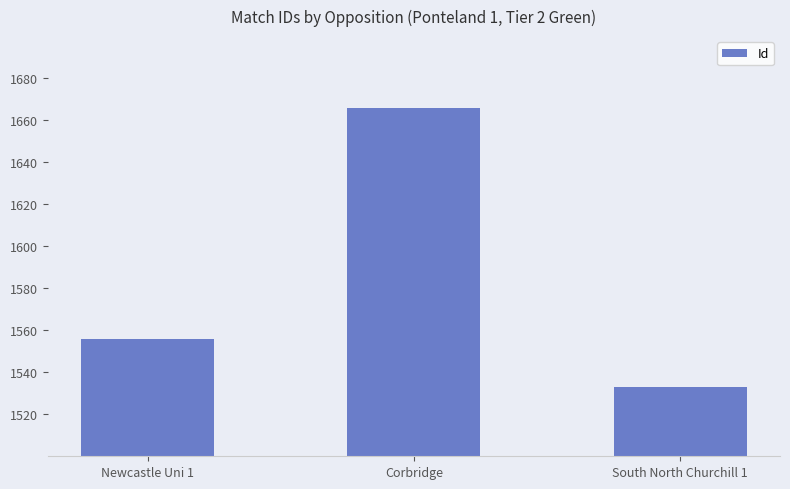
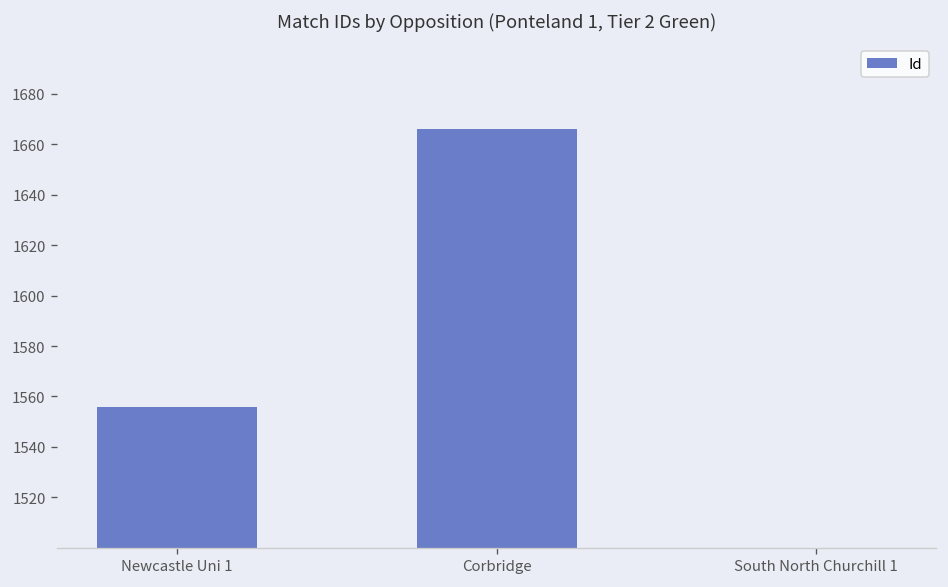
  {
    "Newcastle Uni 1": 1556,
    "Corbridge": 1666,
-   "South North Churchill 1": 1533
+   "South North Churchill 1": 1500
  }
